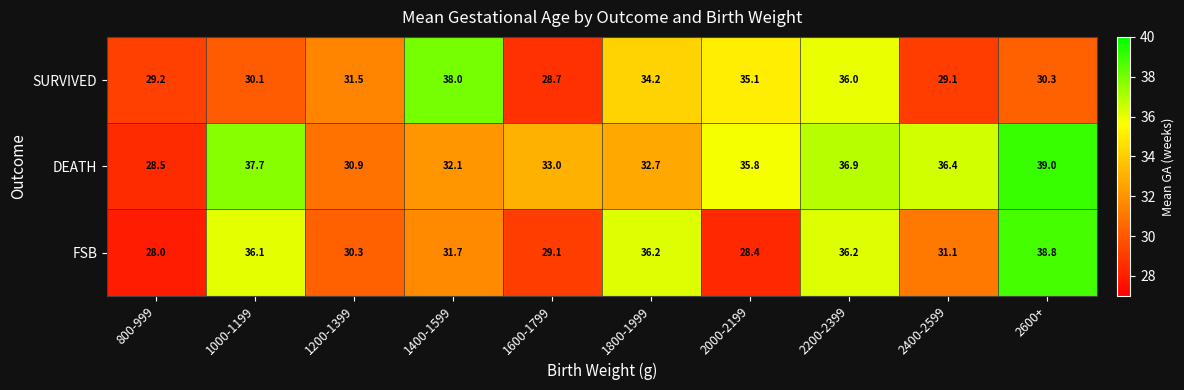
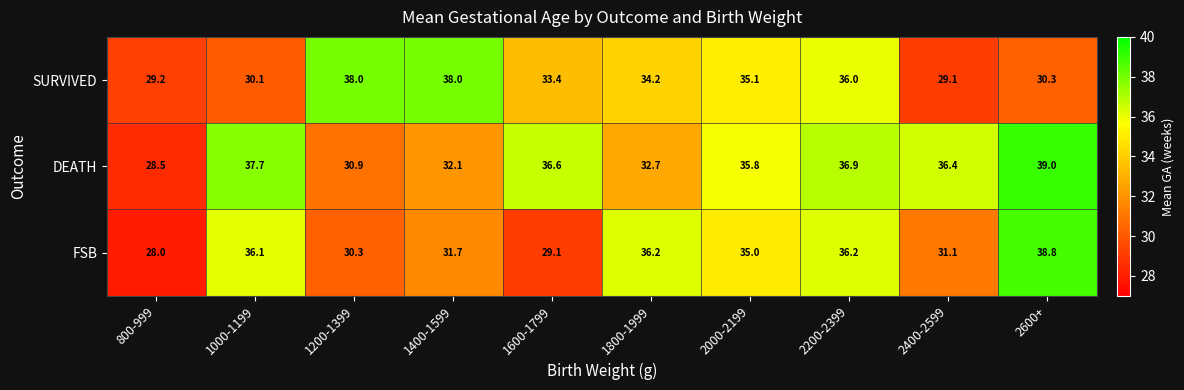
  {
    "SURVIVED": {
      "800-999": 29.2,
      "1000-1199": 30.1,
-     "1200-1399": 31.5,
+     "1200-1399": 38.0,
      "1400-1599": 38.0,
-     "1600-1799": 28.7,
+     "1600-1799": 33.4,
      "1800-1999": 34.2,
      "2000-2199": 35.1,
      "2200-2399": 36.0,
      "2400-2599": 29.1,
      "2600+": 30.3
    },
    "DEATH": {
      "800-999": 28.5,
      "1000-1199": 37.7,
      "1200-1399": 30.9,
      "1400-1599": 32.1,
-     "1600-1799": 33.0,
+     "1600-1799": 36.6,
      "1800-1999": 32.7,
      "2000-2199": 35.8,
      "2200-2399": 36.9,
      "2400-2599": 36.4,
      "2600+": 39.0
    },
    "FSB": {
      "800-999": 28.0,
      "1000-1199": 36.1,
      "1200-1399": 30.3,
      "1400-1599": 31.7,
      "1600-1799": 29.1,
      "1800-1999": 36.2,
-     "2000-2199": 28.4,
+     "2000-2199": 35.0,
      "2200-2399": 36.2,
      "2400-2599": 31.1,
      "2600+": 38.8
    }
  }
